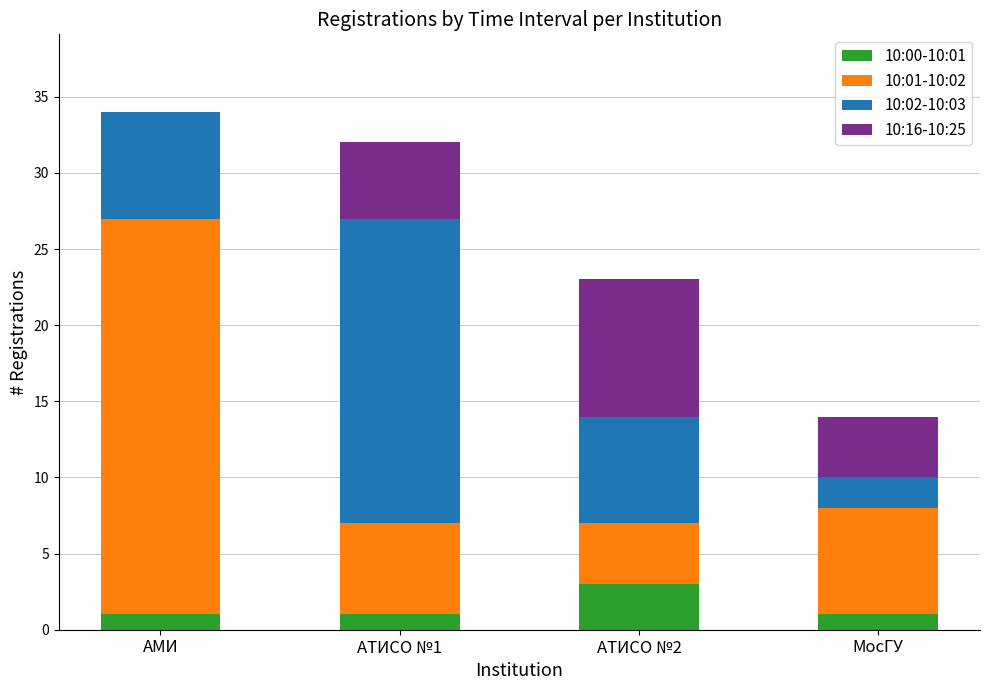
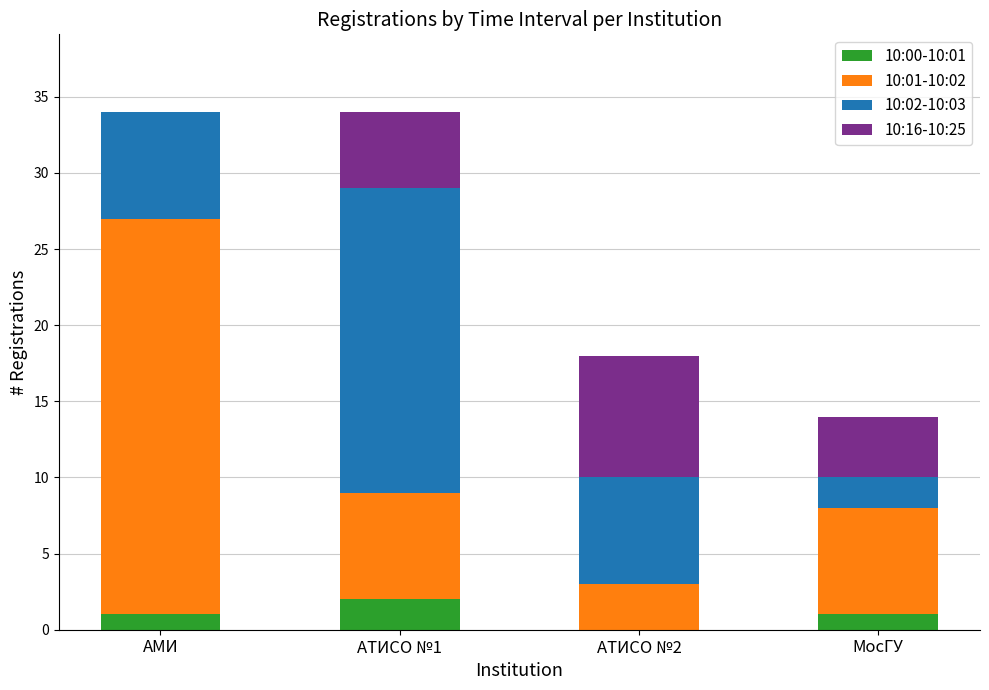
  {
    "10:00-10:01": {
      "АМИ": 1,
-     "АТИСО №1": 1,
-     "АТИСО №2": 3,
+     "АТИСО №1": 2,
+     "АТИСО №2": 0,
      "МосГУ": 1
    },
    "10:01-10:02": {
      "АМИ": 26,
-     "АТИСО №1": 6,
-     "АТИСО №2": 4,
+     "АТИСО №1": 7,
+     "АТИСО №2": 3,
      "МосГУ": 7
    },
    "10:02-10:03": {
      "АМИ": 7,
      "АТИСО №1": 20,
      "АТИСО №2": 7,
      "МосГУ": 2
    },
    "10:16-10:25": {
      "АМИ": 0,
      "АТИСО №1": 5,
-     "АТИСО №2": 9,
+     "АТИСО №2": 8,
      "МосГУ": 4
    }
  }
